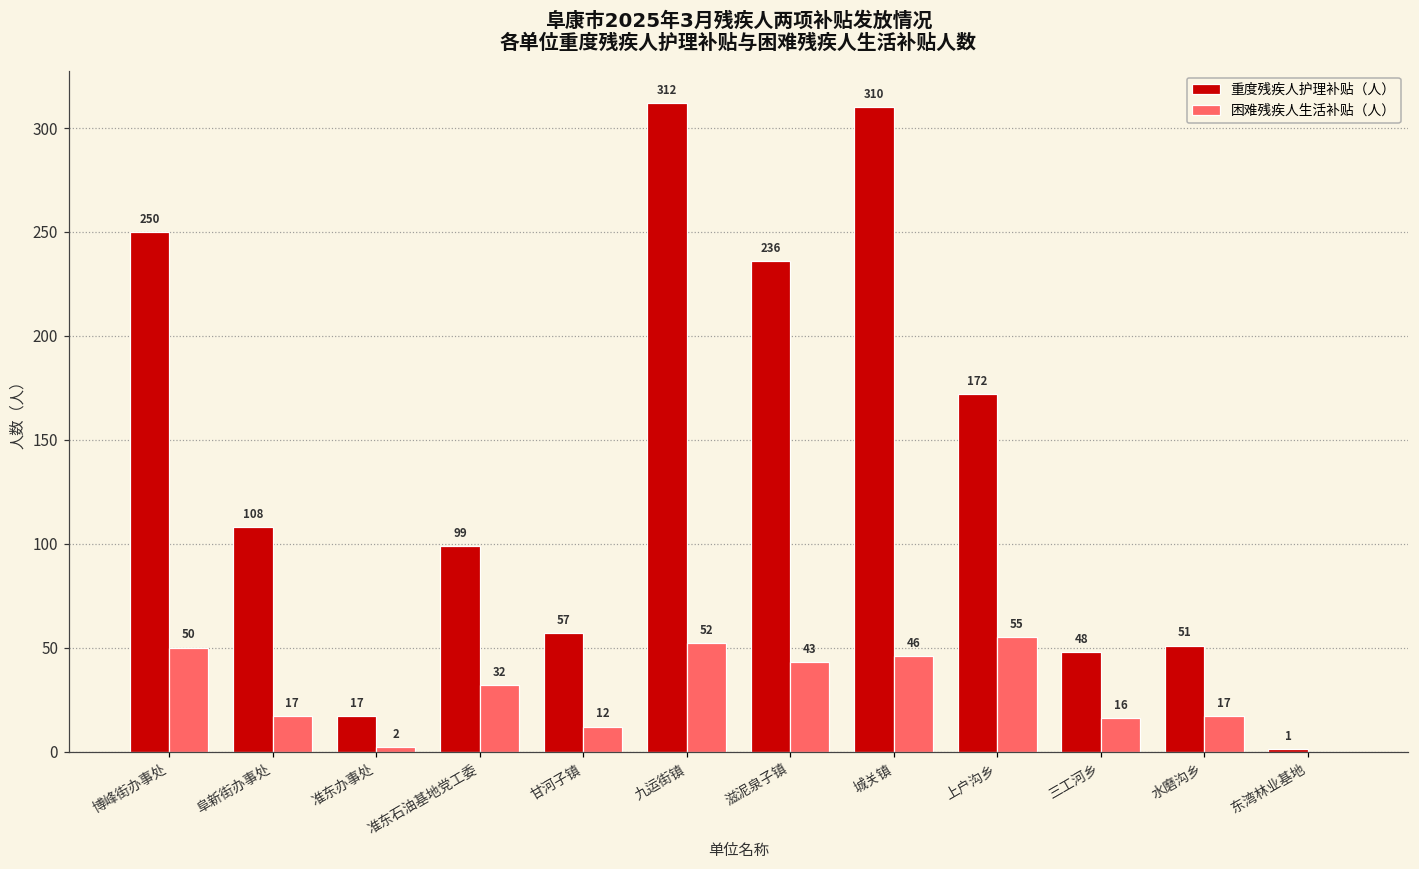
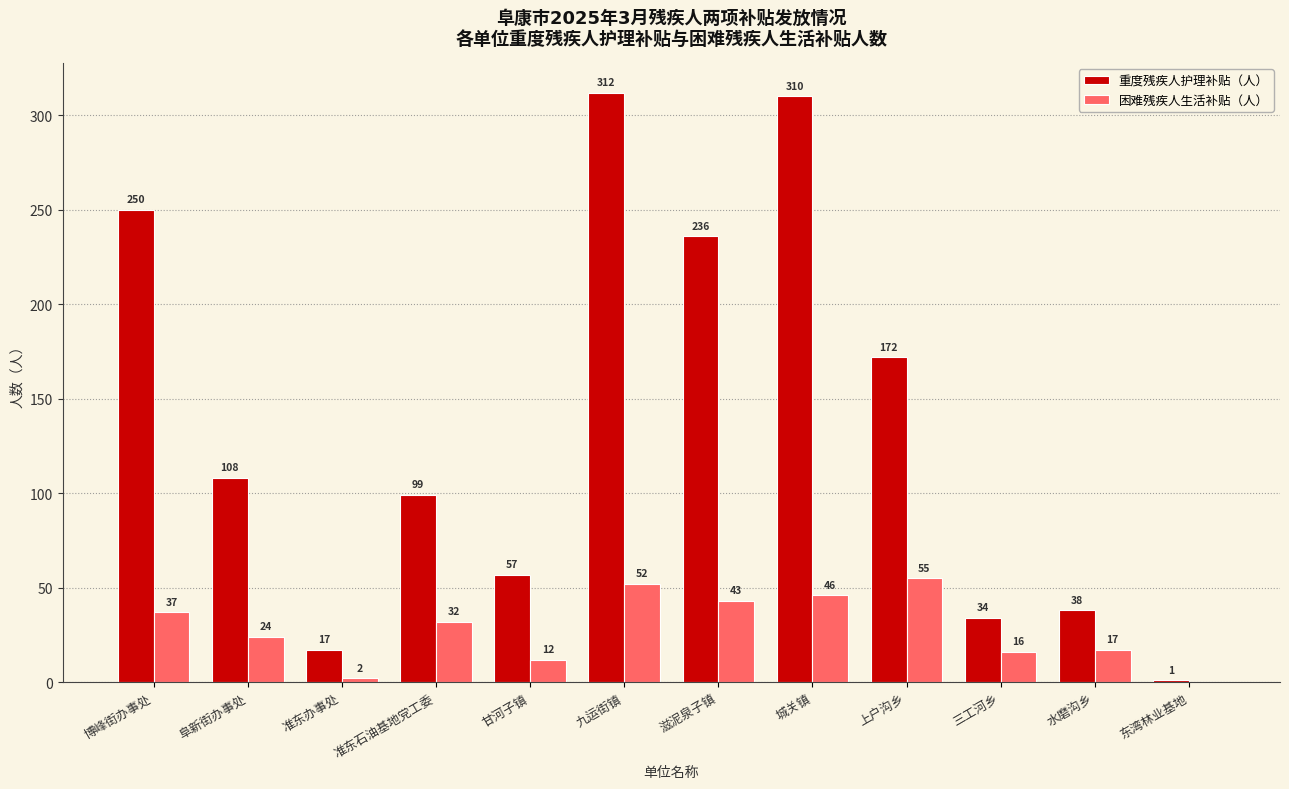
  {
    "重度残疾人护理补贴（人）": {
      "博峰街办事处": 250,
      "阜新街办事处": 108,
      "准东办事处": 17,
      "准东石油基地党工委": 99,
      "甘河子镇": 57,
      "九运街镇": 312,
      "滋泥泉子镇": 236,
      "城关镇": 310,
      "上户沟乡": 172,
-     "三工河乡": 48,
-     "水磨沟乡": 51,
+     "三工河乡": 34,
+     "水磨沟乡": 38,
      "东湾林业基地": 1
    },
    "困难残疾人生活补贴（人）": {
-     "博峰街办事处": 50,
-     "阜新街办事处": 17,
+     "博峰街办事处": 37,
+     "阜新街办事处": 24,
      "准东办事处": 2,
      "准东石油基地党工委": 32,
      "甘河子镇": 12,
      "九运街镇": 52,
      "滋泥泉子镇": 43,
      "城关镇": 46,
      "上户沟乡": 55,
      "三工河乡": 16,
      "水磨沟乡": 17
    }
  }
